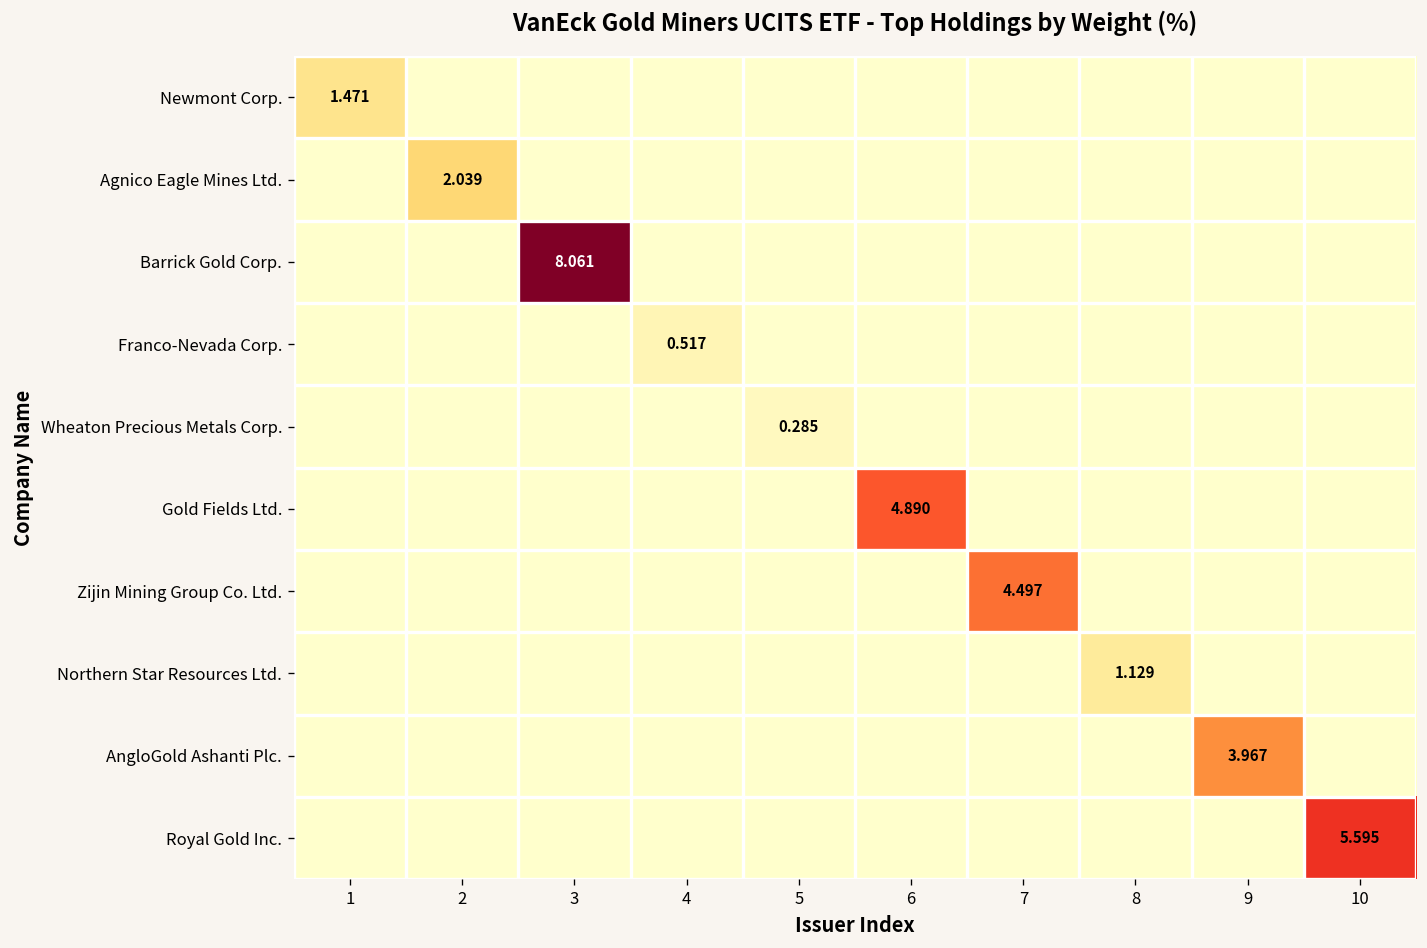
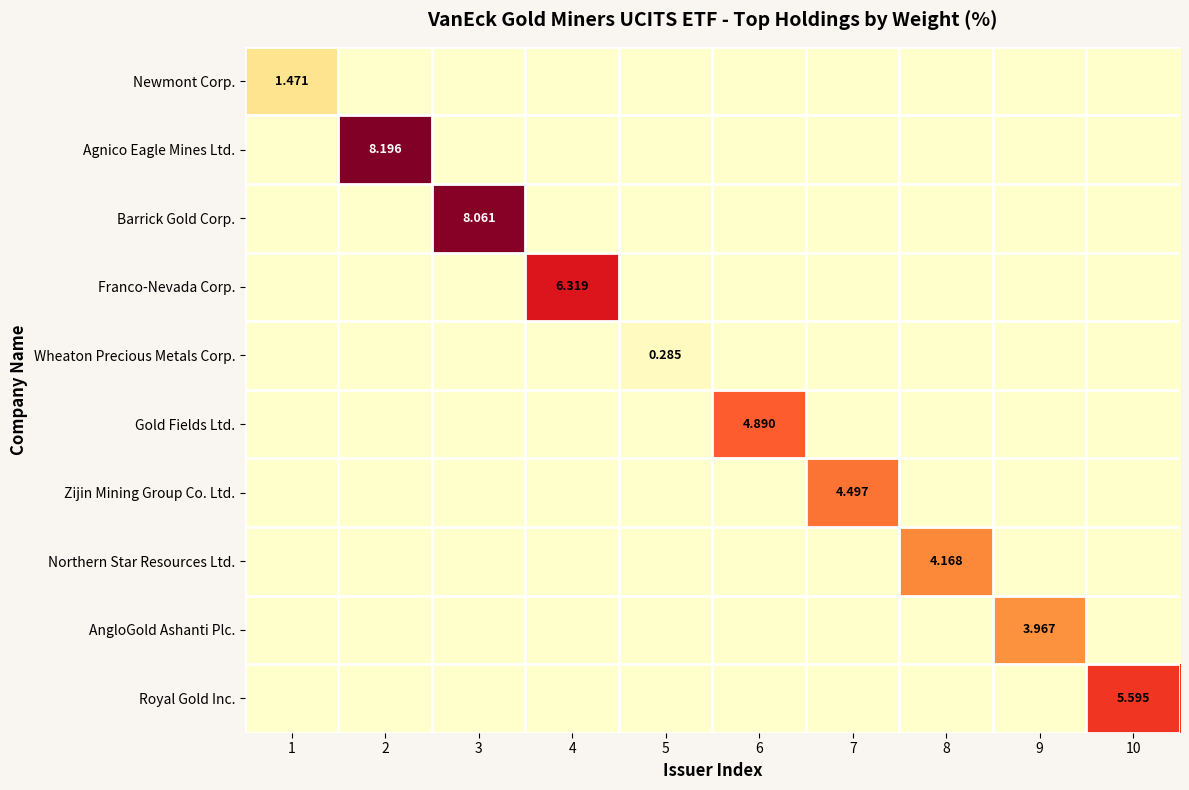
  {
    "Newmont Corp.": {
      "1": 1.471
    },
    "Agnico Eagle Mines Ltd.": {
-     "2": 2.039
+     "2": 8.196
    },
    "Barrick Gold Corp.": {
      "3": 8.061
    },
    "Franco-Nevada Corp.": {
-     "4": 0.517
+     "4": 6.319
    },
    "Wheaton Precious Metals Corp.": {
      "5": 0.285
    },
    "Gold Fields Ltd.": {
      "6": 4.890
    },
    "Zijin Mining Group Co. Ltd.": {
      "7": 4.497
    },
    "Northern Star Resources Ltd.": {
-     "8": 1.129
+     "8": 4.168
    },
    "AngloGold Ashanti Plc.": {
      "9": 3.967
    },
    "Royal Gold Inc.": {
      "10": 5.595
    }
  }
